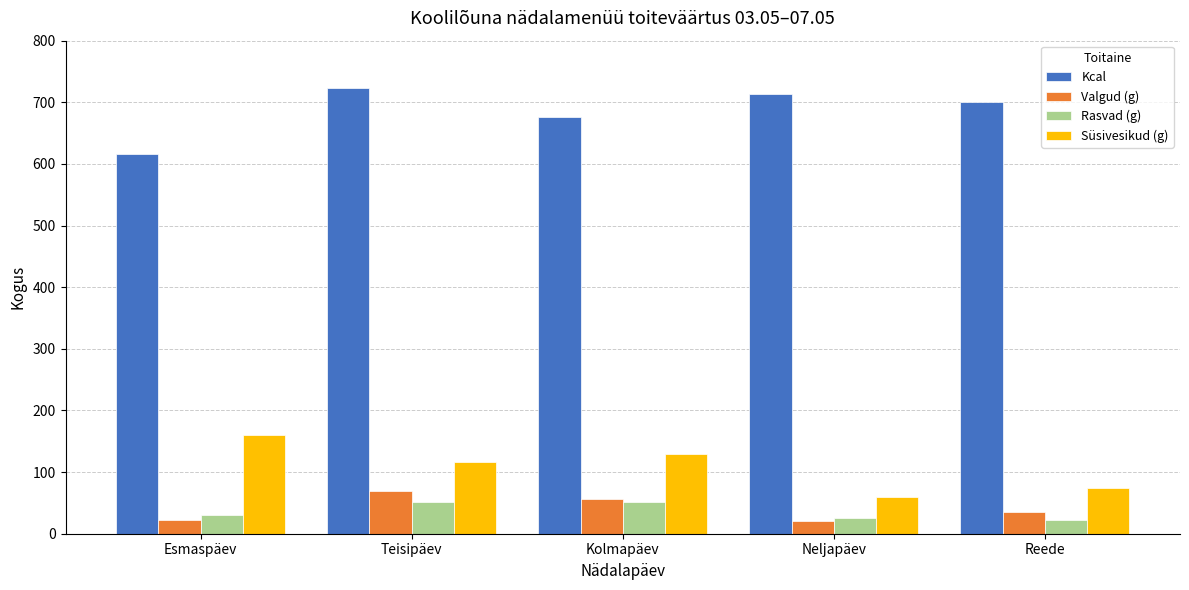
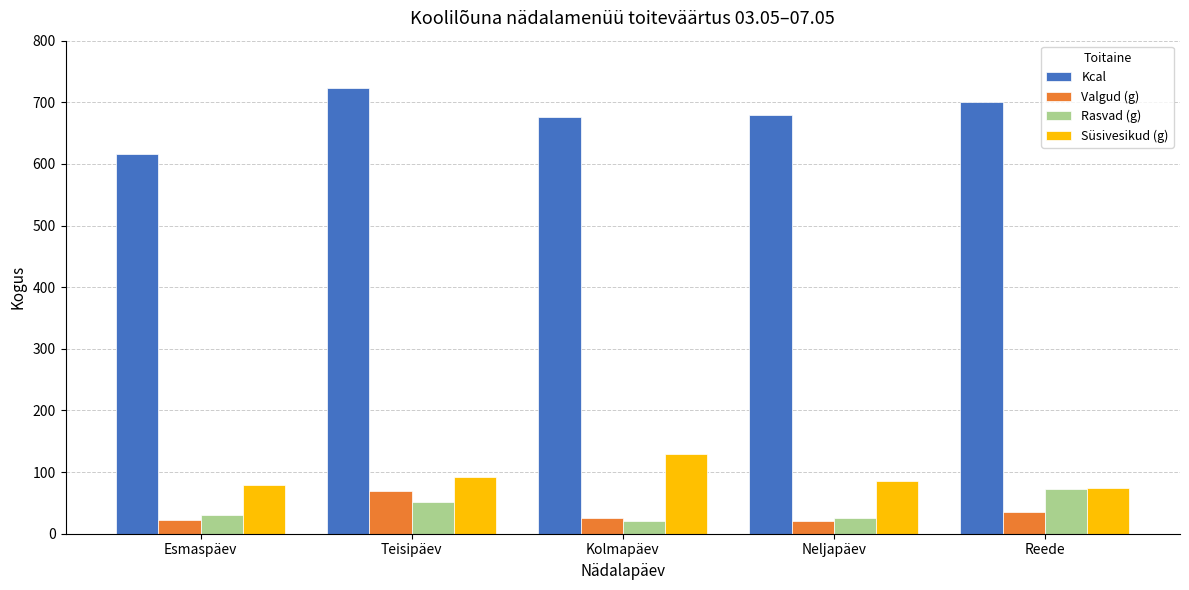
  {
    "Kcal": {
      "Esmaspäev": 620,
      "Teisipäev": 720,
      "Kolmapäev": 680,
-     "Neljapäev": 710,
+     "Neljapäev": 680,
      "Reede": 700
    },
    "Valgud (g)": {
      "Esmaspäev": 20,
      "Teisipäev": 70,
-     "Kolmapäev": 60,
+     "Kolmapäev": 30,
      "Neljapäev": 20,
      "Reede": 40
    },
    "Rasvad (g)": {
      "Esmaspäev": 30,
      "Teisipäev": 50,
-     "Kolmapäev": 50,
+     "Kolmapäev": 20,
      "Neljapäev": 30,
-     "Reede": 20
+     "Reede": 70
    },
    "Süsivesikud (g)": {
-     "Esmaspäev": 160,
-     "Teisipäev": 120,
+     "Esmaspäev": 80,
+     "Teisipäev": 90,
      "Kolmapäev": 130,
-     "Neljapäev": 60,
+     "Neljapäev": 90,
      "Reede": 70
    }
  }
